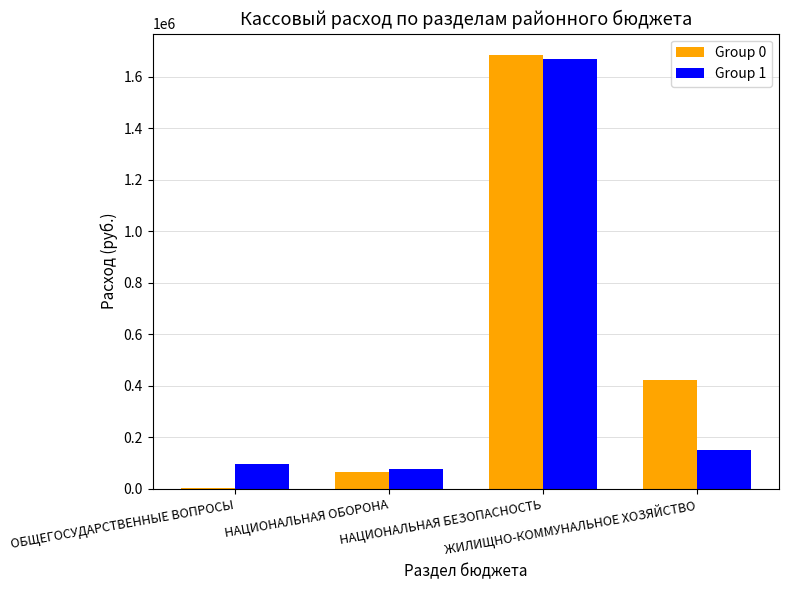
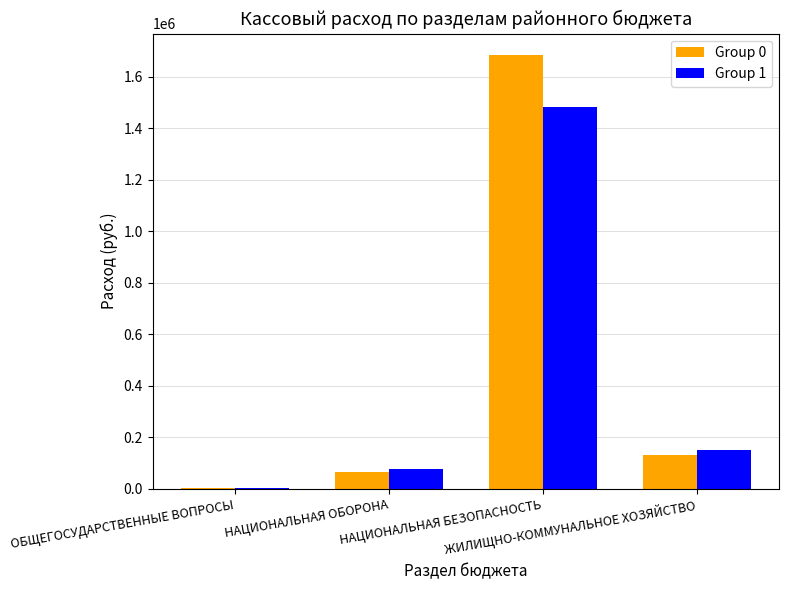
  {
    "Group 0": {
      "НАЦИОНАЛЬНАЯ ОБОРОНА": 70000,
      "НАЦИОНАЛЬНАЯ БЕЗОПАСНОСТЬ": 1680000,
-     "ЖИЛИЩНО-КОММУНАЛЬНОЕ ХОЗЯЙСТВО": 420000
+     "ЖИЛИЩНО-КОММУНАЛЬНОЕ ХОЗЯЙСТВО": 130000
    },
    "Group 1": {
-     "ОБЩЕГОСУДАРСТВЕННЫЕ ВОПРОСЫ": 90000,
+     "ОБЩЕГОСУДАРСТВЕННЫЕ ВОПРОСЫ": 0,
      "НАЦИОНАЛЬНАЯ ОБОРОНА": 80000,
-     "НАЦИОНАЛЬНАЯ БЕЗОПАСНОСТЬ": 1670000,
+     "НАЦИОНАЛЬНАЯ БЕЗОПАСНОСТЬ": 1480000,
      "ЖИЛИЩНО-КОММУНАЛЬНОЕ ХОЗЯЙСТВО": 150000
    }
  }
